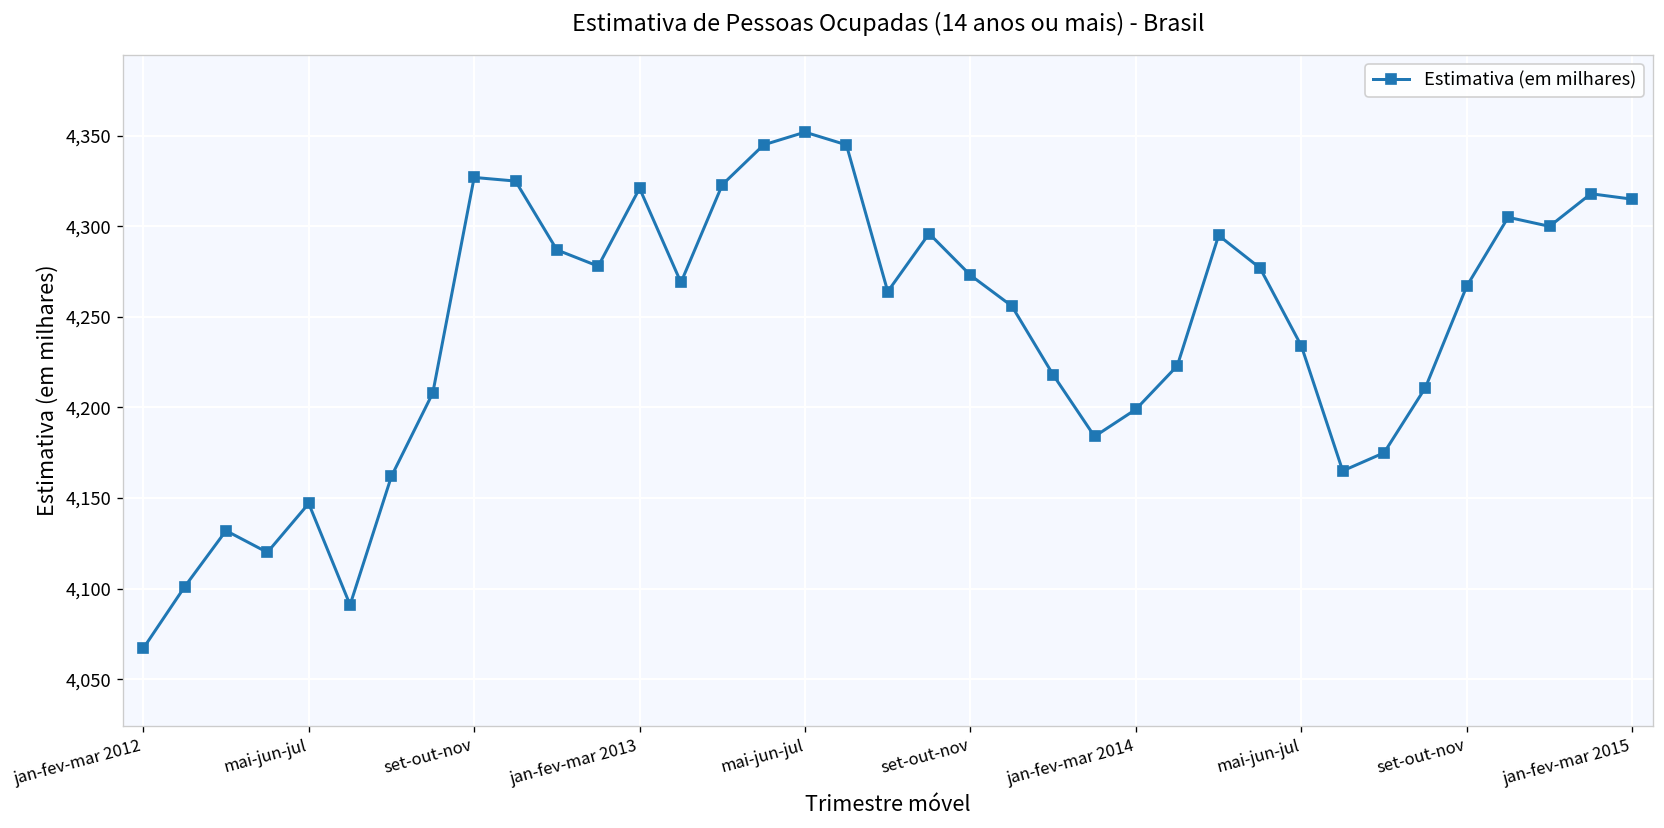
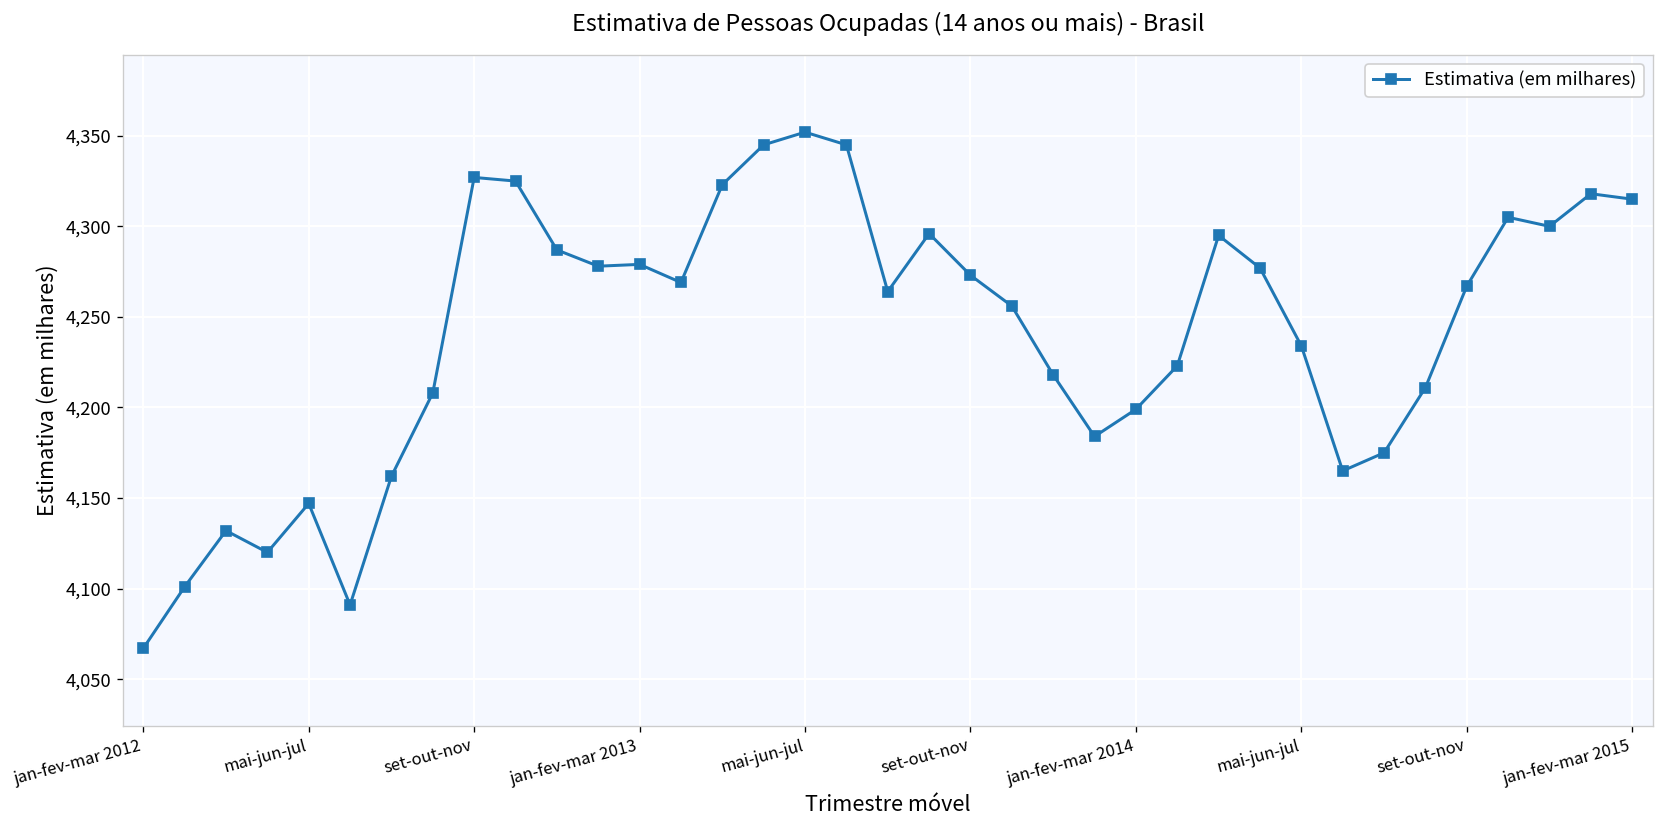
  {
    "jan-fev-mar 2012": "4,067",
-   "jan-fev-mar 2013": "4,321",
+   "jan-fev-mar 2013": "4,279",
    "jan-fev-mar 2014": "4,199",
    "jan-fev-mar 2015": "4,315"
  }
